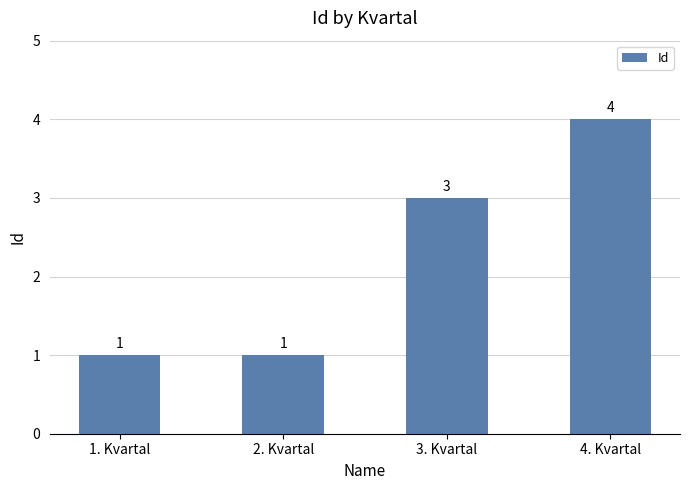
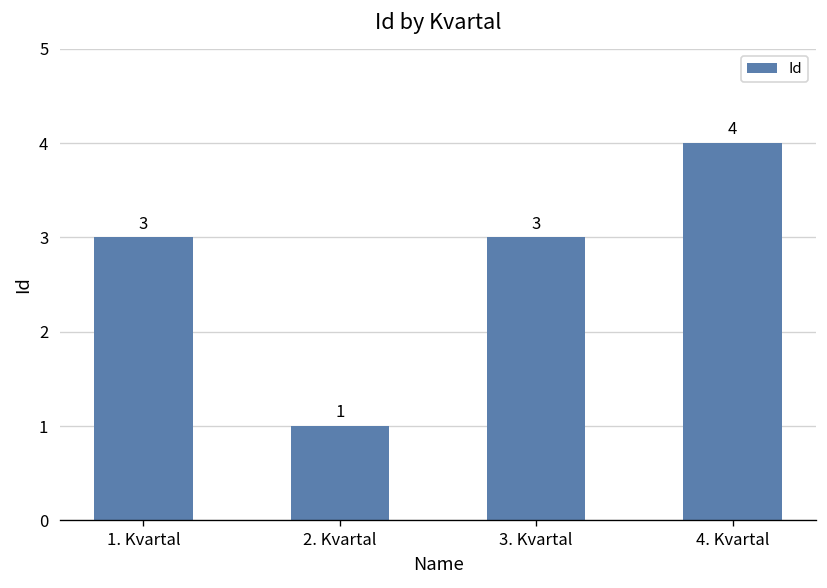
  {
-   "1. Kvartal": 1,
+   "1. Kvartal": 3,
    "2. Kvartal": 1,
    "3. Kvartal": 3,
    "4. Kvartal": 4
  }
